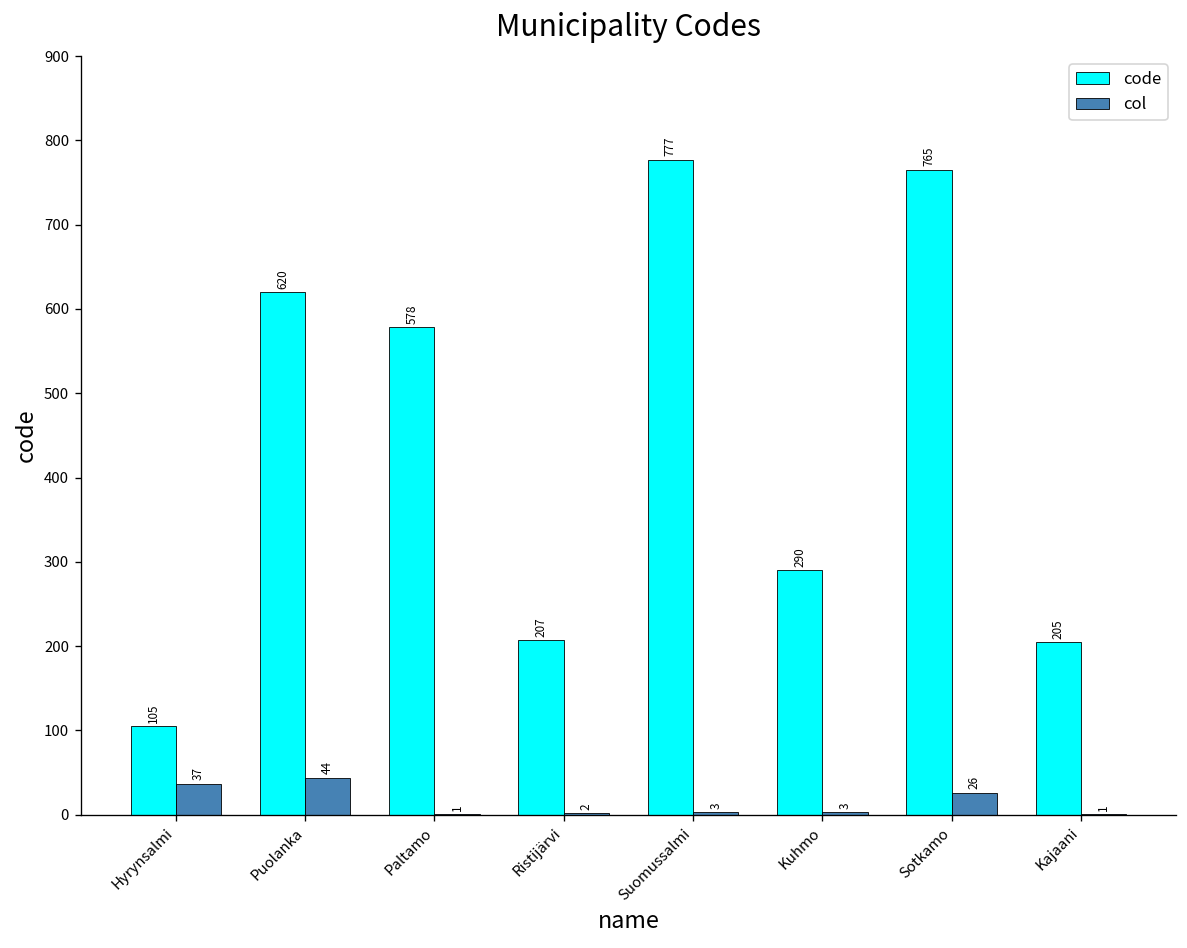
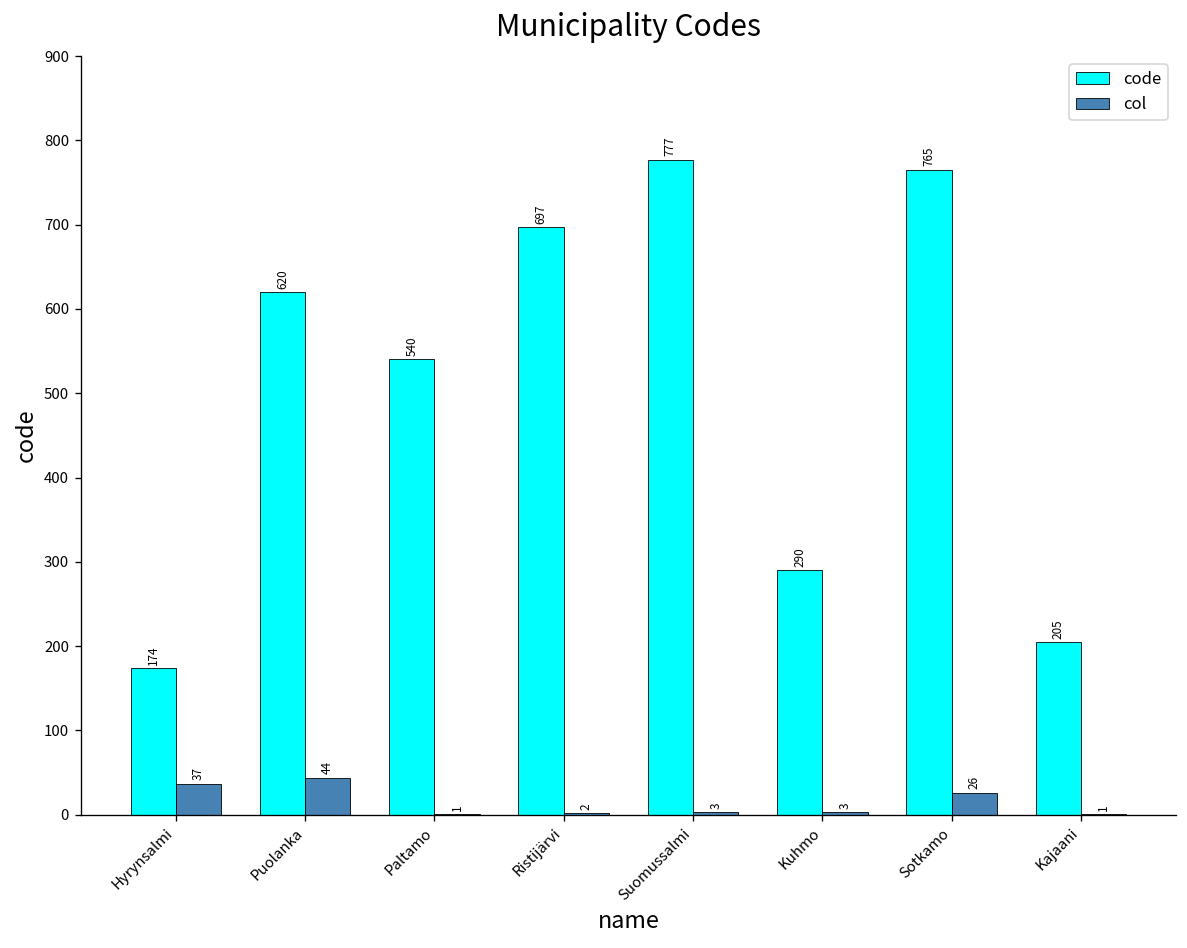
  {
    "code": {
-     "Hyrynsalmi": 105,
+     "Hyrynsalmi": 174,
      "Puolanka": 620,
-     "Paltamo": 578,
-     "Ristijärvi": 207,
+     "Paltamo": 540,
+     "Ristijärvi": 697,
      "Suomussalmi": 777,
      "Kuhmo": 290,
      "Sotkamo": 765,
      "Kajaani": 205
    },
    "col": {
      "Hyrynsalmi": 37,
      "Puolanka": 44,
      "Paltamo": 1,
      "Ristijärvi": 2,
      "Suomussalmi": 3,
      "Kuhmo": 3,
      "Sotkamo": 26,
      "Kajaani": 1
    }
  }
